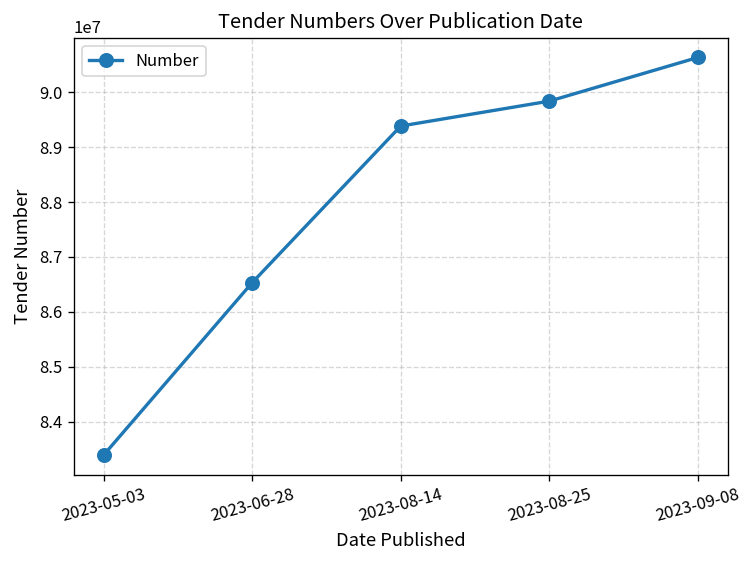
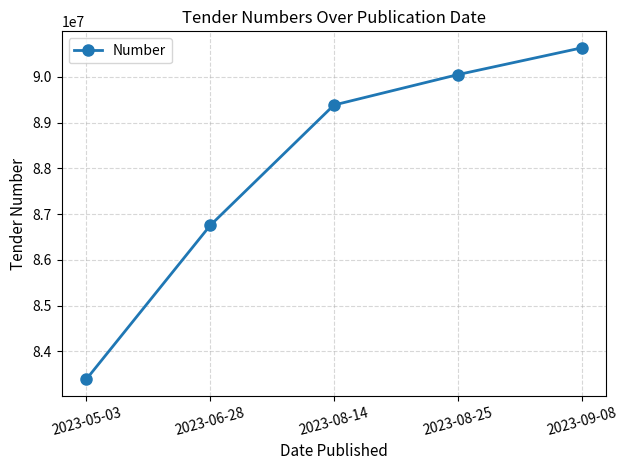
  {
    "2023-05-03": 83400000,
-   "2023-06-28": 86500000,
+   "2023-06-28": 86800000,
    "2023-08-14": 89400000,
-   "2023-08-25": 89800000,
+   "2023-08-25": 90000000,
    "2023-09-08": 90600000
  }
